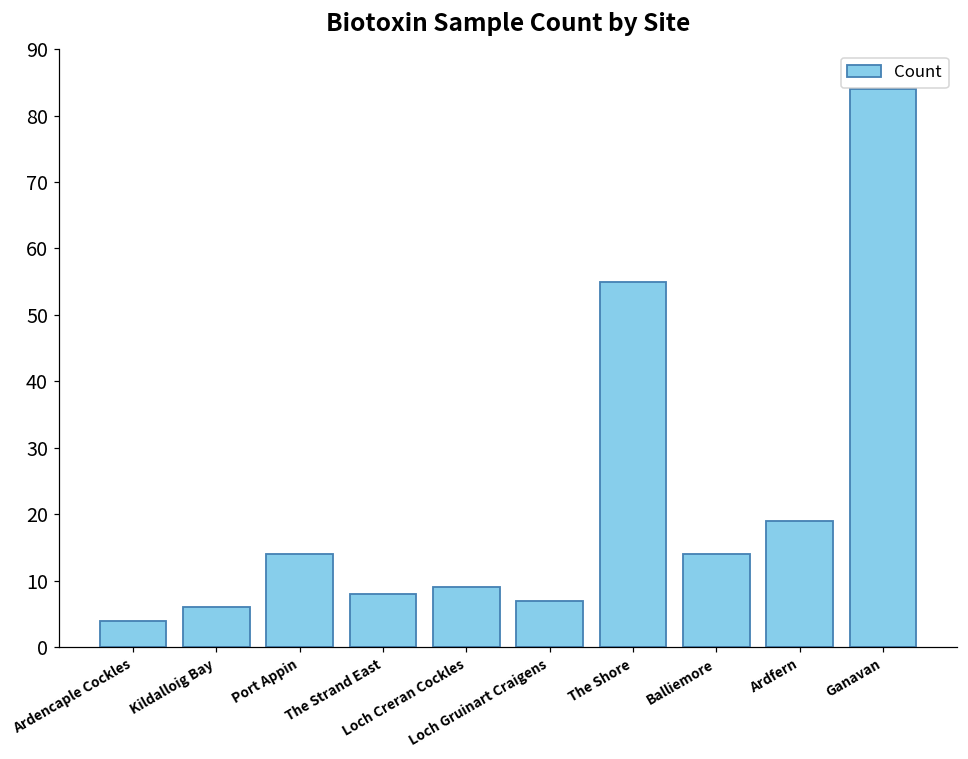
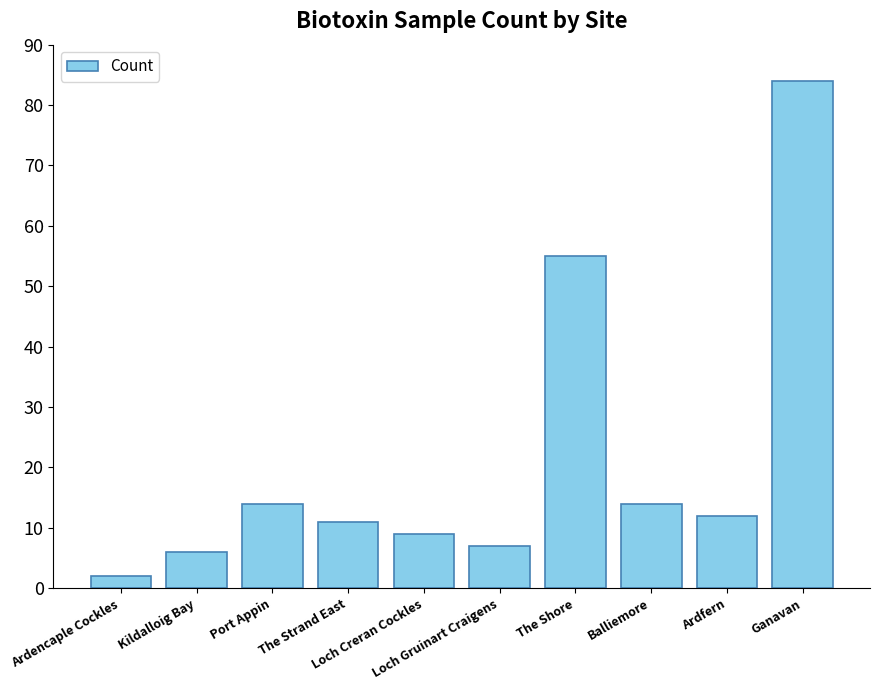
  {
-   "Ardencaple Cockles": 4,
+   "Ardencaple Cockles": 2,
    "Kildalloig Bay": 6,
    "Port Appin": 14,
-   "The Strand East": 8,
+   "The Strand East": 11,
    "Loch Creran Cockles": 9,
    "Loch Gruinart Craigens": 7,
    "The Shore": 55,
    "Balliemore": 14,
-   "Ardfern": 19,
+   "Ardfern": 12,
    "Ganavan": 84
  }
